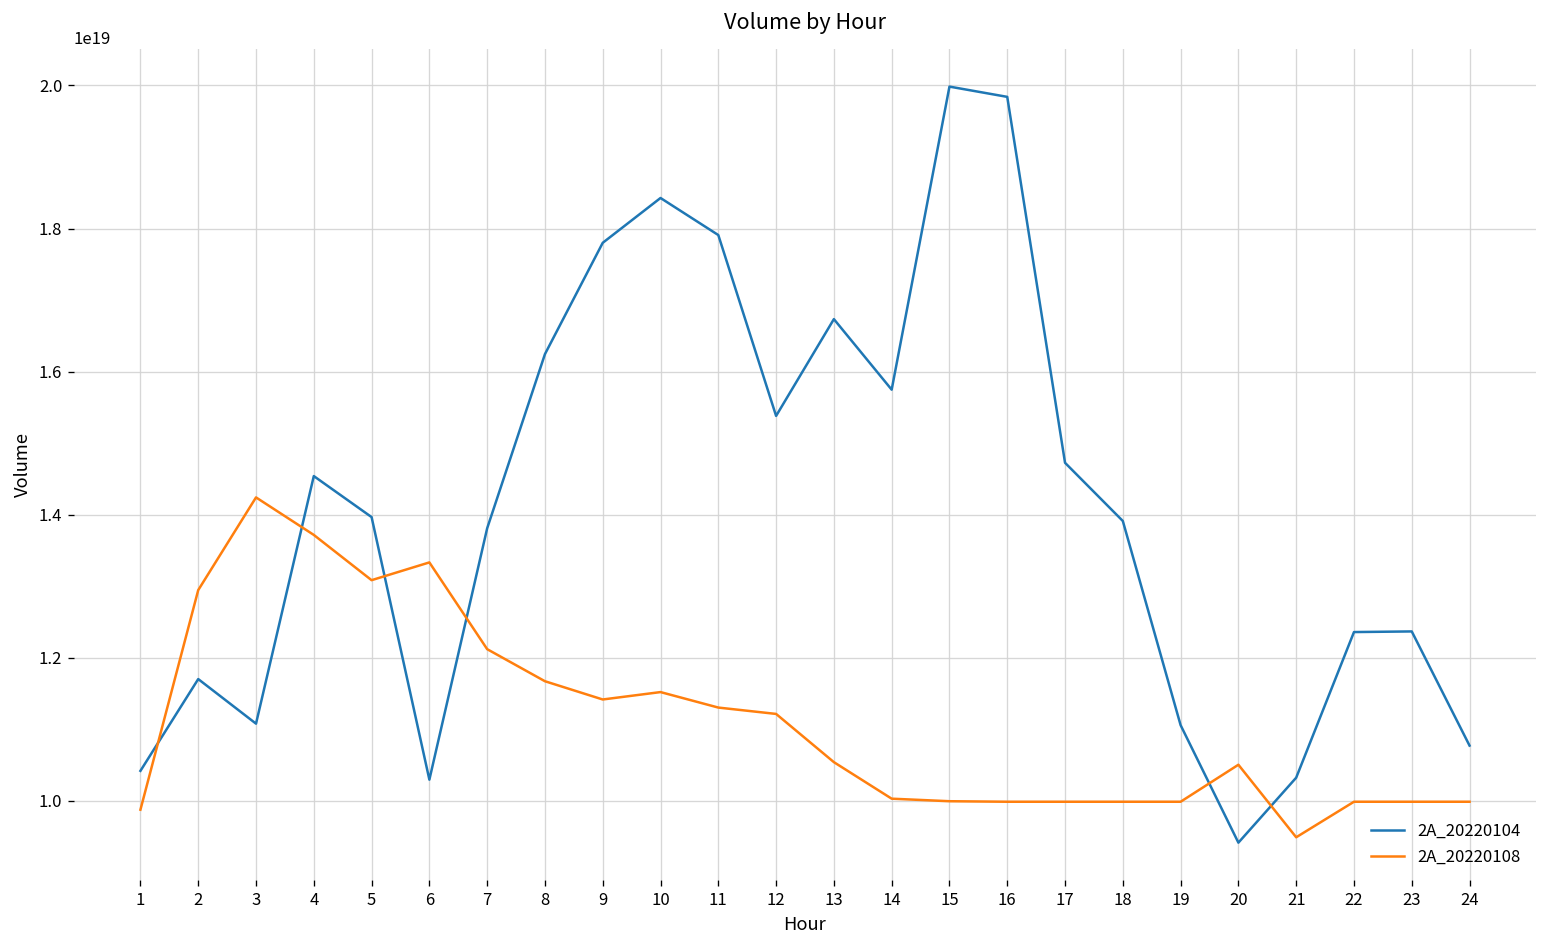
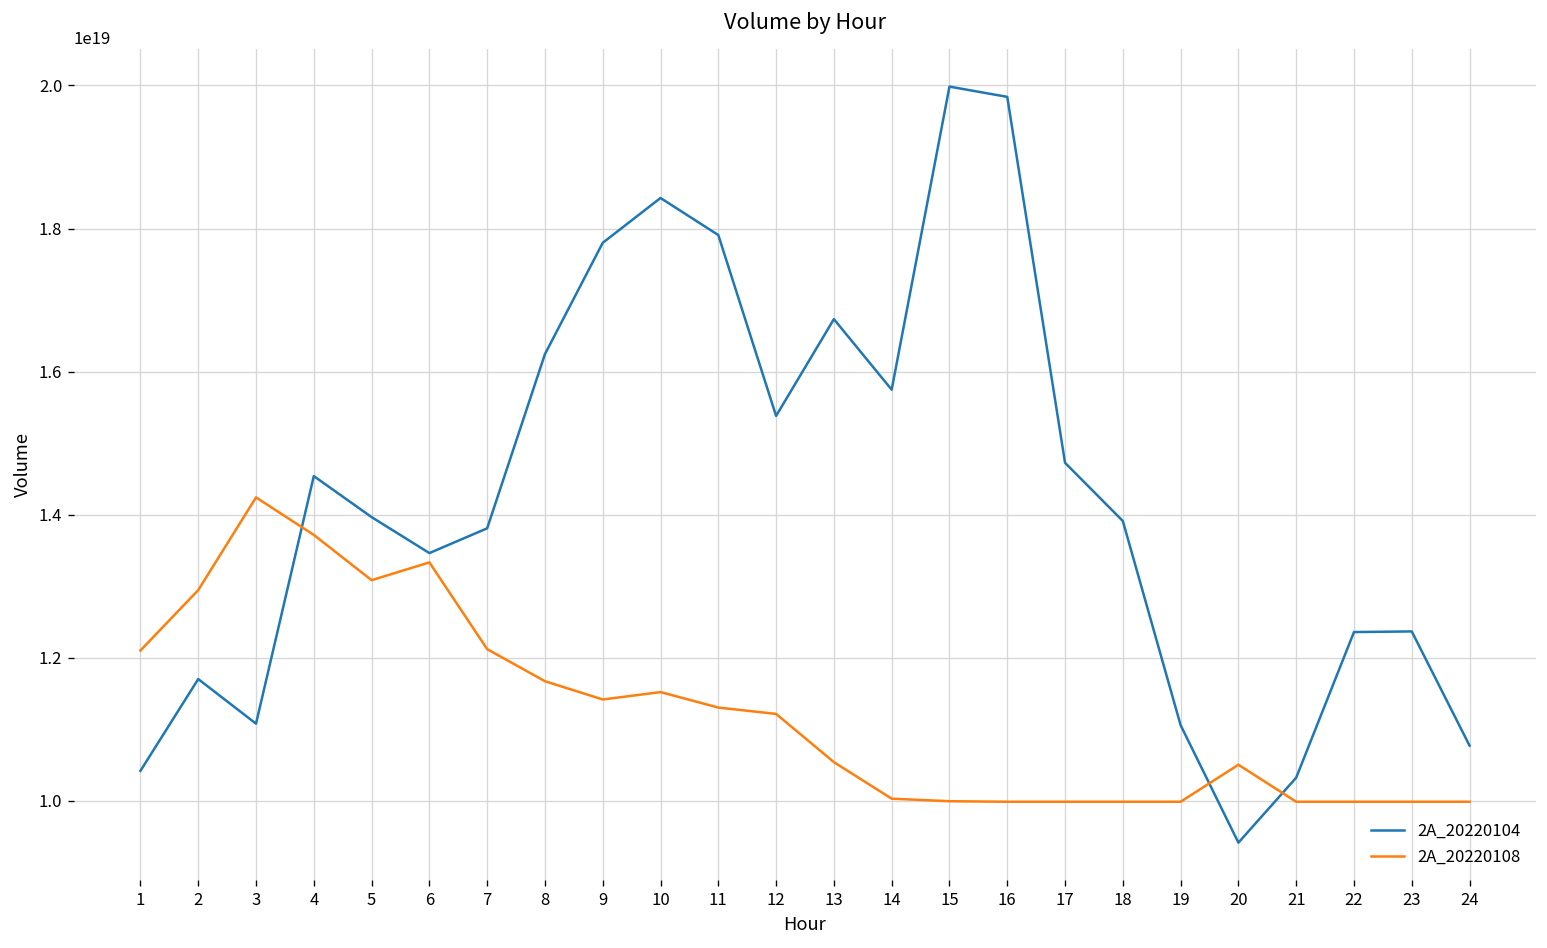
  {
    "2A_20220104": {
      "1": 10400000000000000000,
      "2": 11700000000000000000,
      "3": 11100000000000000000,
      "4": 14500000000000000000,
      "5": 14000000000000000000,
-     "6": 10300000000000000000,
+     "6": 13500000000000000000,
      "7": 13800000000000000000,
      "8": 16200000000000000000,
      "9": 17800000000000000000,
      "10": 18400000000000000000,
      "11": 17900000000000000000,
      "12": 15400000000000000000,
      "13": 16700000000000000000,
      "14": 15700000000000000000,
      "15": 20000000000000000000,
      "16": 19800000000000000000,
      "17": 14700000000000000000,
      "18": 13900000000000000000,
      "19": 11100000000000000000,
      "20": 9400000000000000000,
      "21": 10300000000000000000,
      "22": 12400000000000000000,
      "23": 12400000000000000000,
      "24": 10800000000000000000
    },
    "2A_20220108": {
-     "1": 9900000000000000000,
+     "1": 12100000000000000000,
      "2": 12900000000000000000,
      "3": 14200000000000000000,
      "4": 13700000000000000000,
      "5": 13100000000000000000,
      "6": 13300000000000000000,
      "7": 12100000000000000000,
      "8": 11700000000000000000,
      "9": 11400000000000000000,
      "10": 11500000000000000000,
      "11": 11300000000000000000,
      "12": 11200000000000000000,
      "13": 10500000000000000000,
      "14": 10000000000000000000,
      "15": 10000000000000000000,
      "16": 10000000000000000000,
      "17": 10000000000000000000,
      "18": 10000000000000000000,
      "19": 10000000000000000000,
      "20": 10500000000000000000,
-     "21": 9500000000000000000,
+     "21": 10000000000000000000,
      "22": 10000000000000000000,
      "23": 10000000000000000000,
      "24": 10000000000000000000
    }
  }
